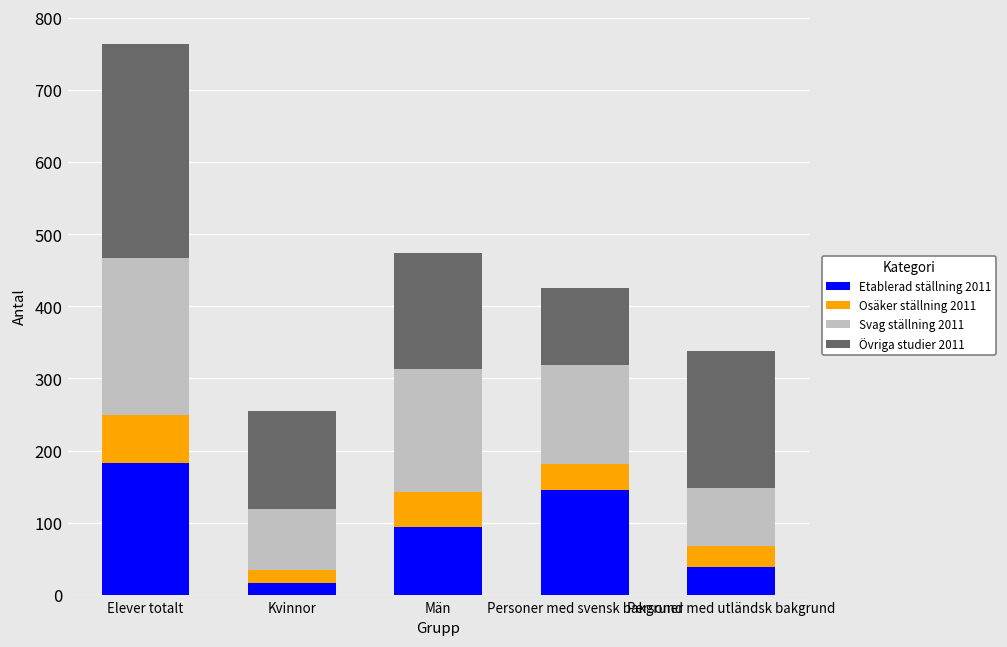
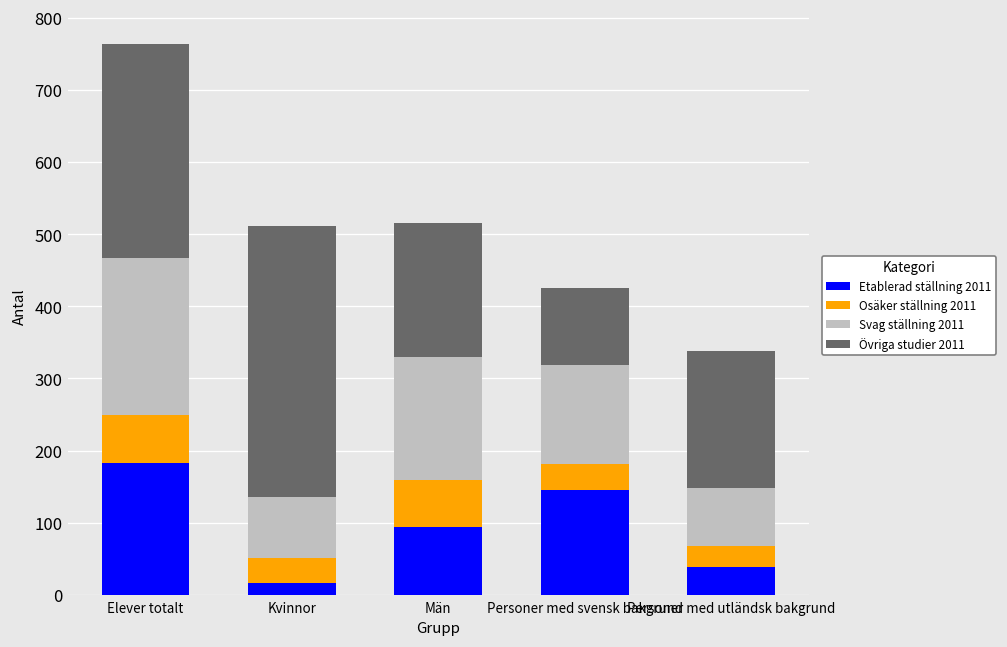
  {
    "Etablerad ställning 2011": {
      "Elever totalt": 180,
      "Kvinnor": 20,
      "Män": 90
    },
    "Osäker ställning 2011": {
      "Elever totalt": 70,
-     "Kvinnor": 20,
-     "Män": 50
+     "Kvinnor": 40,
+     "Män": 70
    },
    "Svag ställning 2011": {
      "Elever totalt": 220,
      "Kvinnor": 90,
      "Män": 170
    },
    "Övriga studier 2011": {
      "Elever totalt": 300,
-     "Kvinnor": 140,
-     "Män": 160
+     "Kvinnor": 380,
+     "Män": 190
    }
  }
